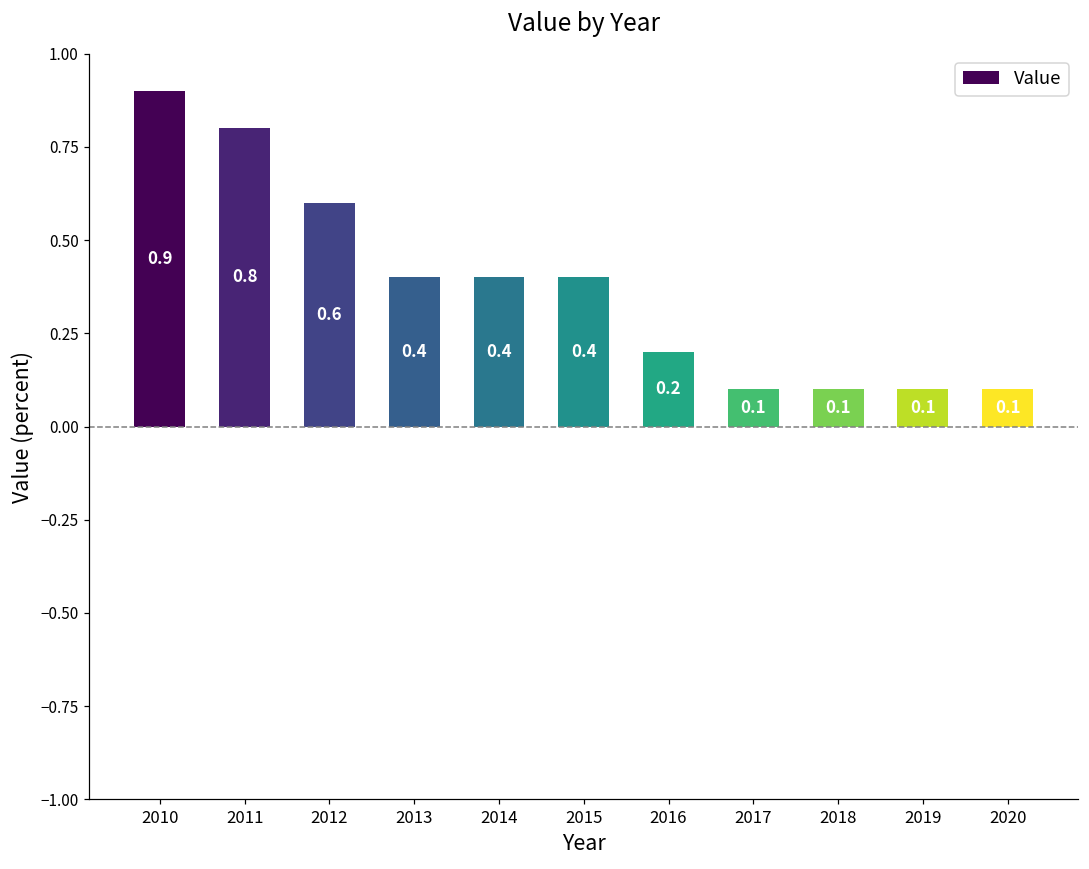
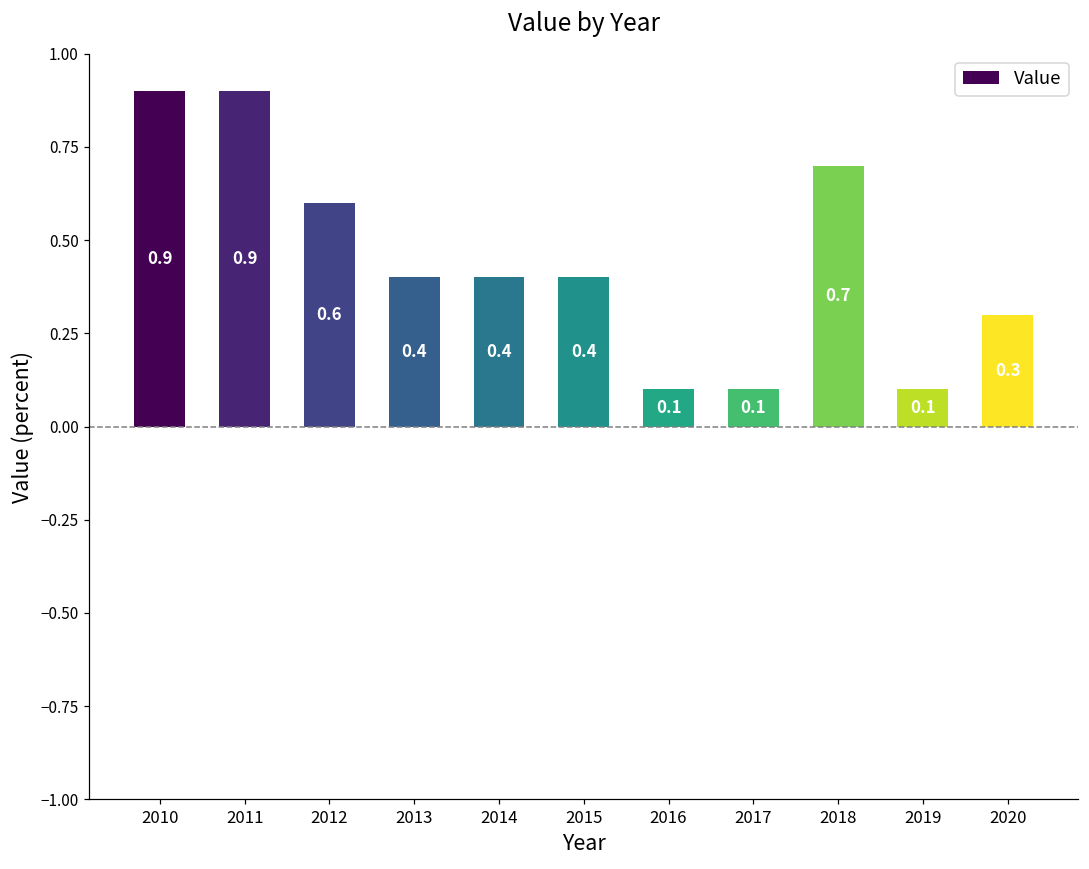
  {
    "2010": 0.9,
-   "2011": 0.8,
+   "2011": 0.9,
    "2012": 0.6,
    "2013": 0.4,
    "2014": 0.4,
    "2015": 0.4,
-   "2016": 0.2,
+   "2016": 0.1,
    "2017": 0.1,
-   "2018": 0.1,
+   "2018": 0.7,
    "2019": 0.1,
-   "2020": 0.1
+   "2020": 0.3
  }
